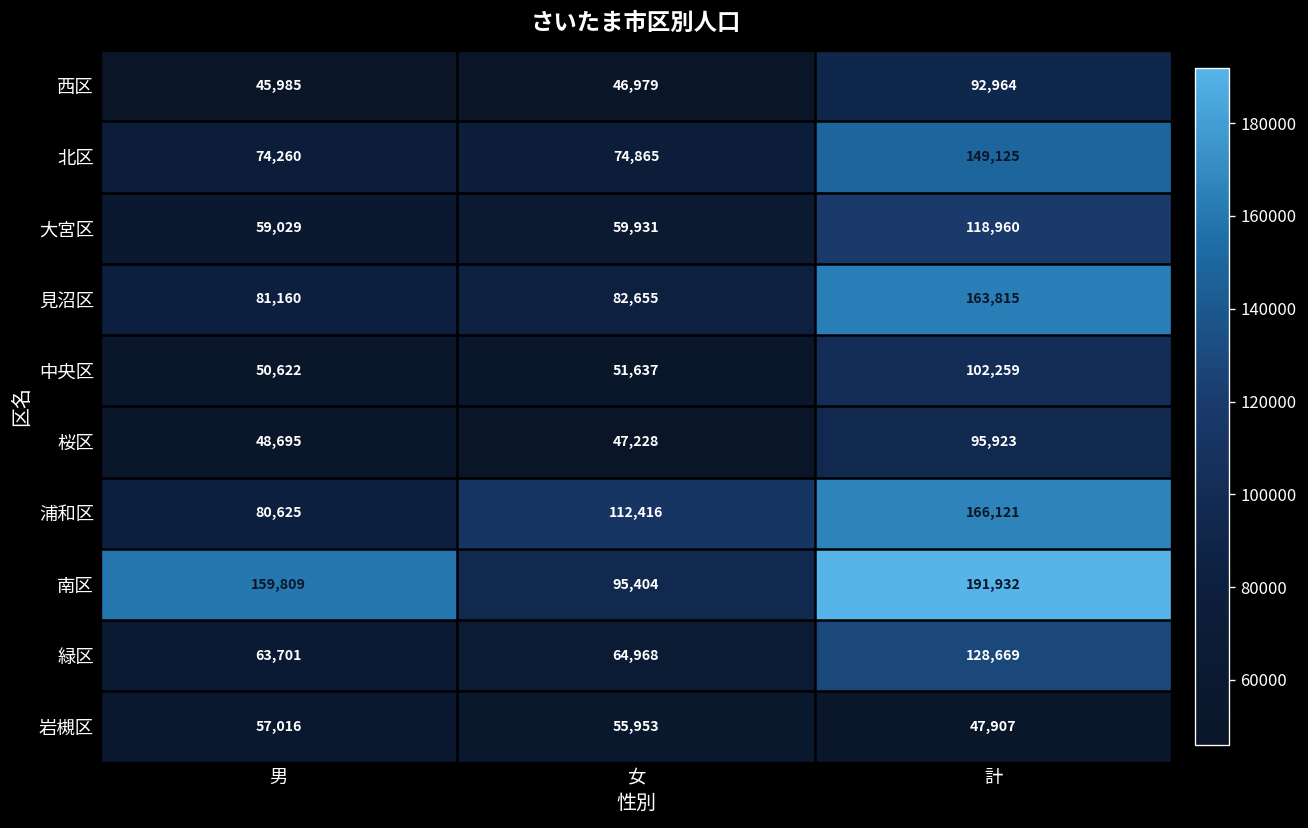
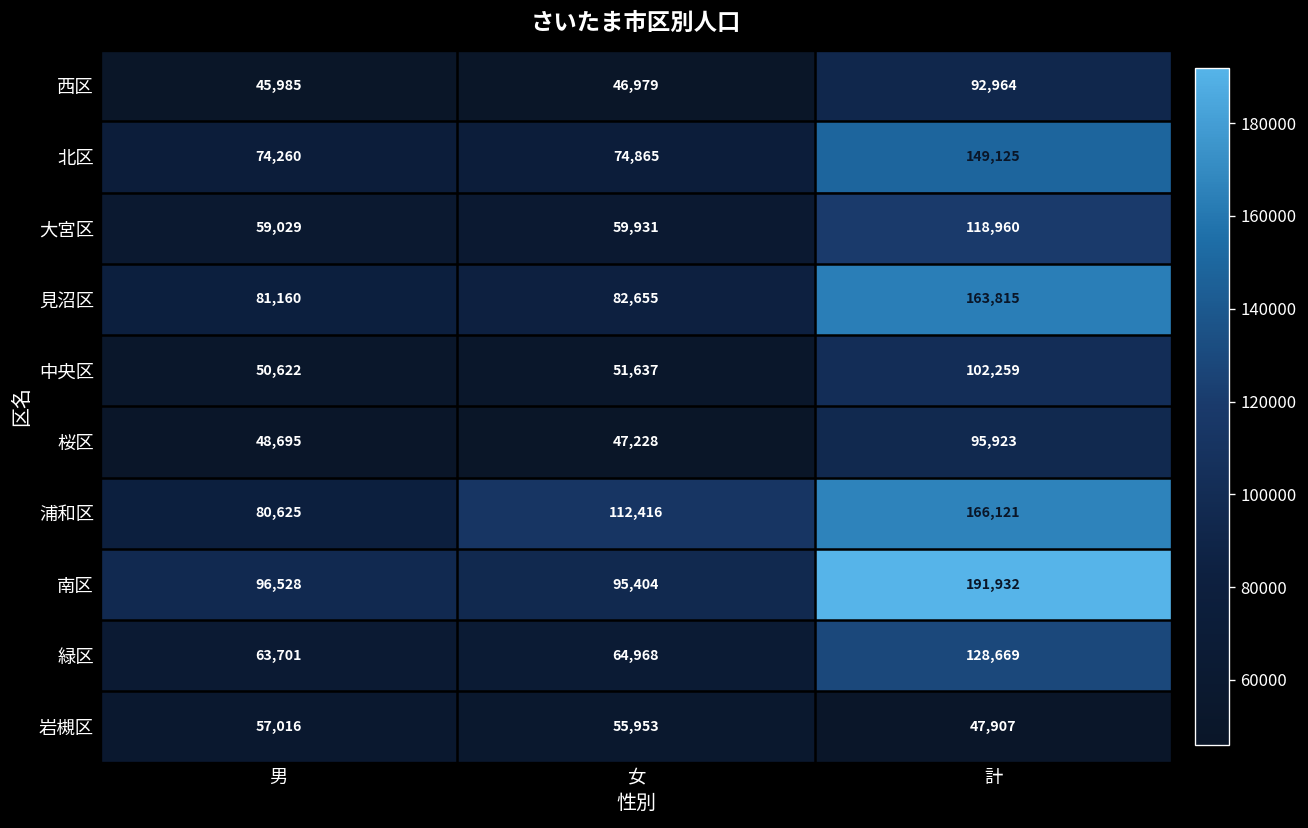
  {
    "西区": {
      "男": "45,985",
      "女": "46,979",
      "計": "92,964"
    },
    "北区": {
      "男": "74,260",
      "女": "74,865",
      "計": "149,125"
    },
    "大宮区": {
      "男": "59,029",
      "女": "59,931",
      "計": "118,960"
    },
    "見沼区": {
      "男": "81,160",
      "女": "82,655",
      "計": "163,815"
    },
    "中央区": {
      "男": "50,622",
      "女": "51,637",
      "計": "102,259"
    },
    "桜区": {
      "男": "48,695",
      "女": "47,228",
      "計": "95,923"
    },
    "浦和区": {
      "男": "80,625",
      "女": "112,416",
      "計": "166,121"
    },
    "南区": {
-     "男": "159,809",
+     "男": "96,528",
      "女": "95,404",
      "計": "191,932"
    },
    "緑区": {
      "男": "63,701",
      "女": "64,968",
      "計": "128,669"
    },
    "岩槻区": {
      "男": "57,016",
      "女": "55,953",
      "計": "47,907"
    }
  }
